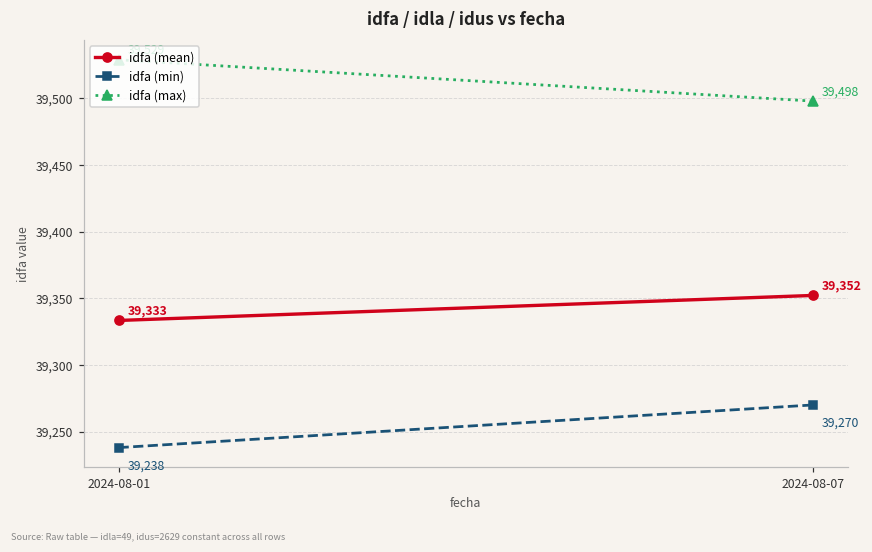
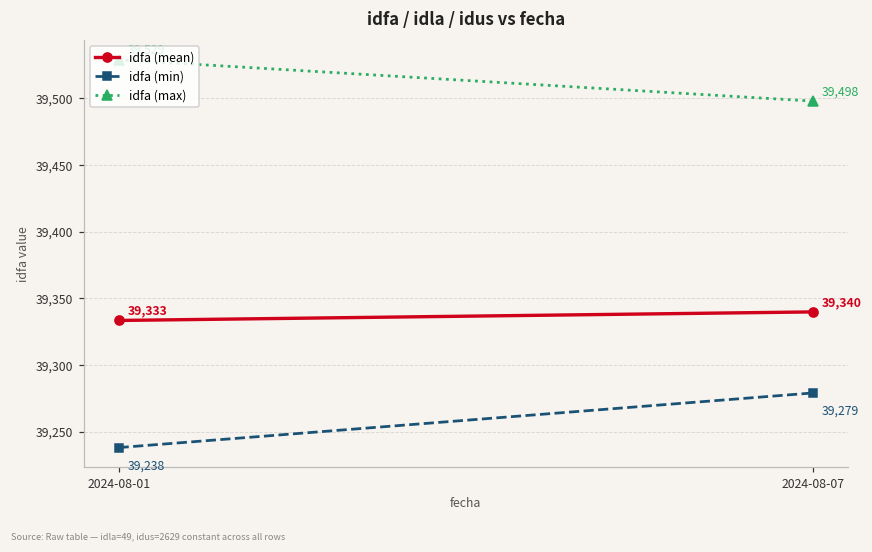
  {
    "idfa (mean)": {
      "2024-08-01": "39,333",
-     "2024-08-07": "39,352"
+     "2024-08-07": "39,340"
    },
    "idfa (min)": {
      "2024-08-01": "39,238",
-     "2024-08-07": "39,270"
+     "2024-08-07": "39,279"
    },
    "idfa (max)": {
      "2024-08-07": "39,498"
    }
  }
